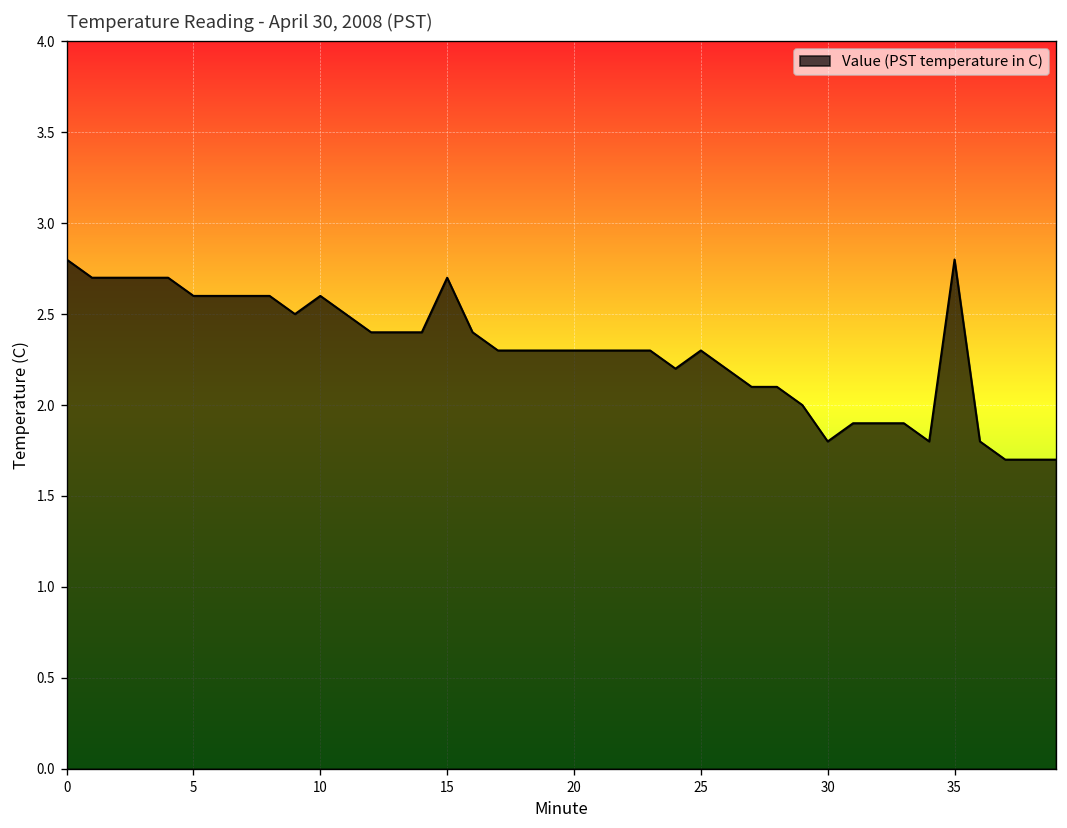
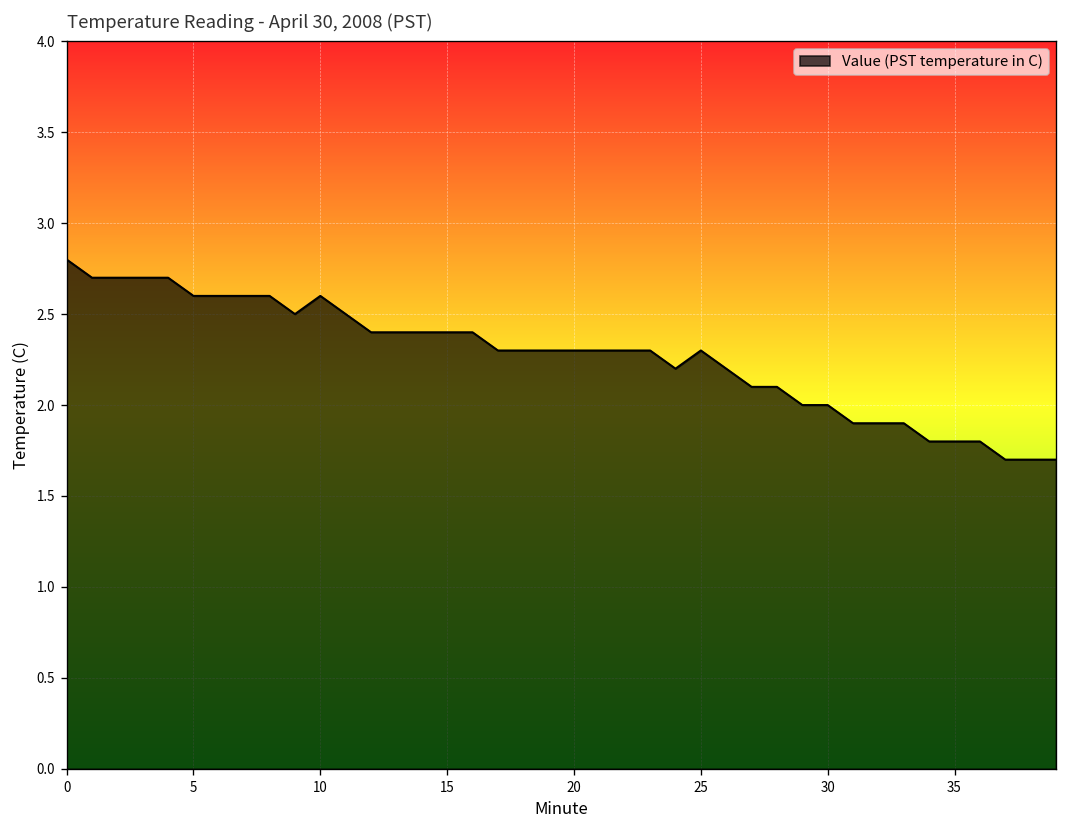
  {
    "0": 2.8,
    "5": 2.6,
    "10": 2.6,
-   "15": 2.7,
+   "15": 2.4,
    "20": 2.3,
    "25": 2.3,
-   "30": 1.8,
-   "35": 2.8
+   "30": 2.0,
+   "35": 1.8
  }
